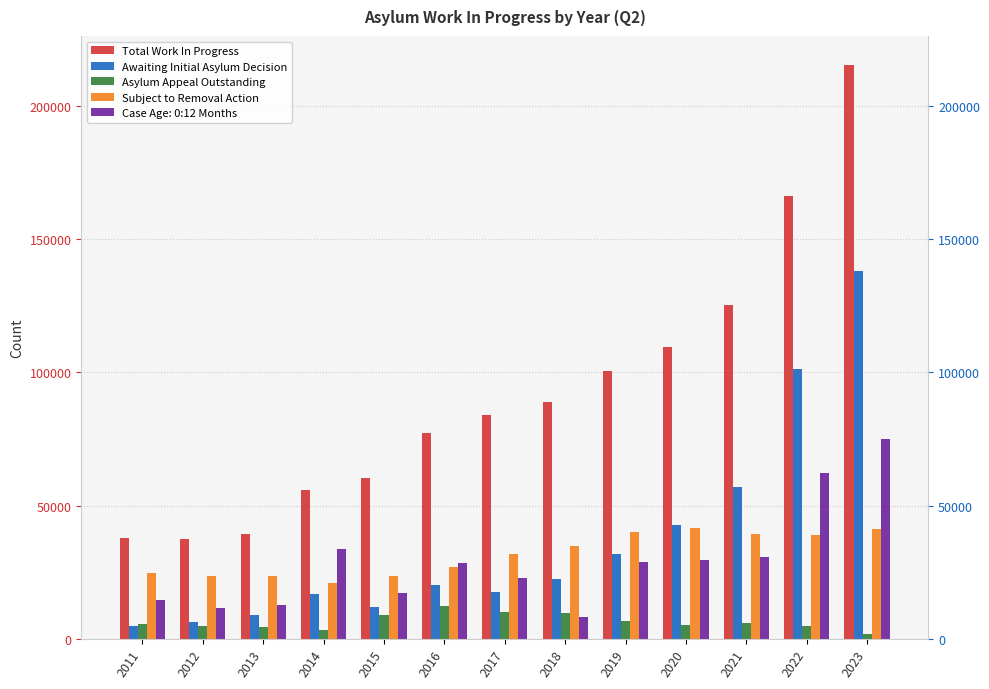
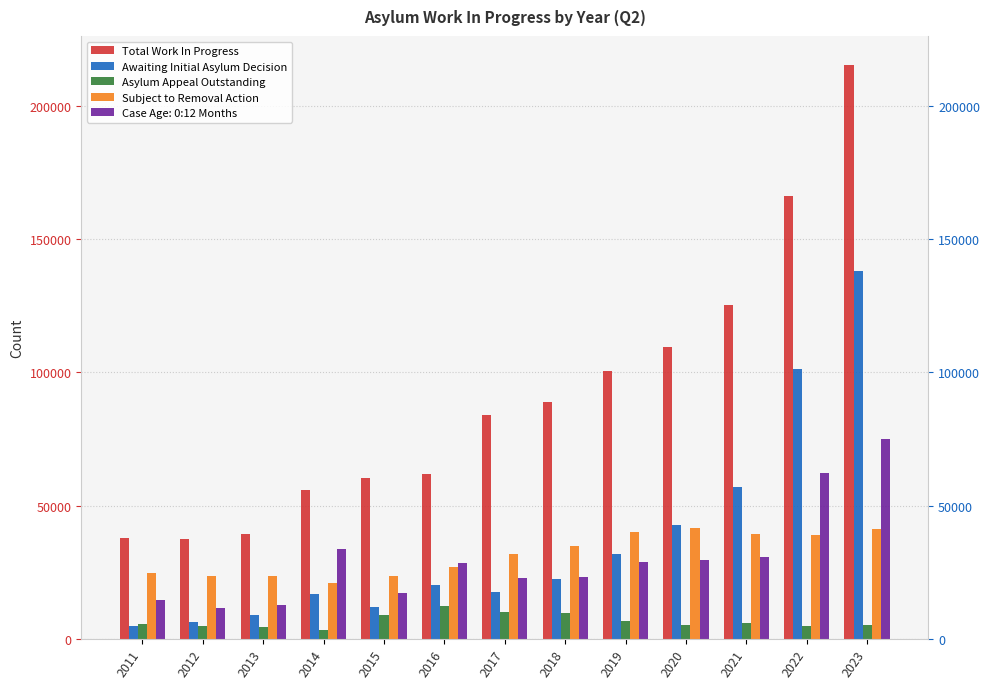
  {
    "Total Work In Progress": {
      "2011": 38000,
      "2012": 37000,
      "2013": 39000,
      "2014": 56000,
      "2015": 60000,
-     "2016": 77000,
+     "2016": 62000,
      "2017": 84000,
      "2018": 89000,
      "2019": 101000,
      "2020": 109000,
      "2021": 125000,
      "2022": 166000,
      "2023": 216000
    },
    "Awaiting Initial Asylum Decision": {
      "2011": 5000,
      "2012": 6000,
      "2013": 9000,
      "2014": 17000,
      "2015": 12000,
      "2016": 20000,
      "2017": 18000,
      "2018": 23000,
      "2019": 32000,
      "2020": 43000,
      "2021": 57000,
      "2022": 101000,
      "2023": 138000
    },
    "Asylum Appeal Outstanding": {
      "2011": 6000,
      "2012": 5000,
      "2013": 4000,
      "2014": 3000,
      "2015": 9000,
      "2016": 12000,
      "2017": 10000,
      "2018": 10000,
      "2019": 7000,
      "2020": 5000,
      "2021": 6000,
      "2022": 5000,
-     "2023": 2000
+     "2023": 5000
    },
    "Subject to Removal Action": {
      "2011": 25000,
      "2012": 23000,
      "2013": 23000,
      "2014": 21000,
      "2015": 24000,
      "2016": 27000,
      "2017": 32000,
      "2018": 35000,
      "2019": 40000,
      "2020": 42000,
      "2021": 40000,
      "2022": 39000,
      "2023": 41000
    },
    "Case Age: 0:12 Months": {
      "2011": 15000,
      "2012": 12000,
      "2013": 13000,
      "2014": 34000,
      "2015": 17000,
      "2016": 29000,
      "2017": 23000,
-     "2018": 8000,
+     "2018": 23000,
      "2019": 29000,
      "2020": 30000,
      "2021": 31000,
      "2022": 62000,
      "2023": 75000
    }
  }
